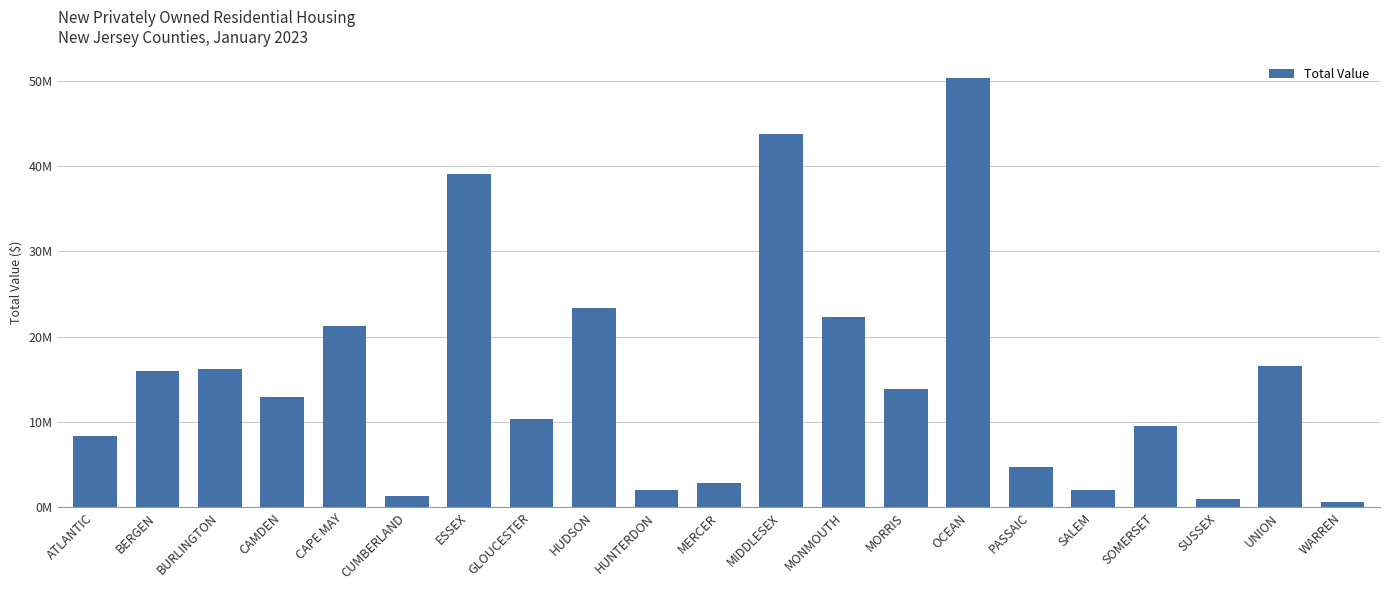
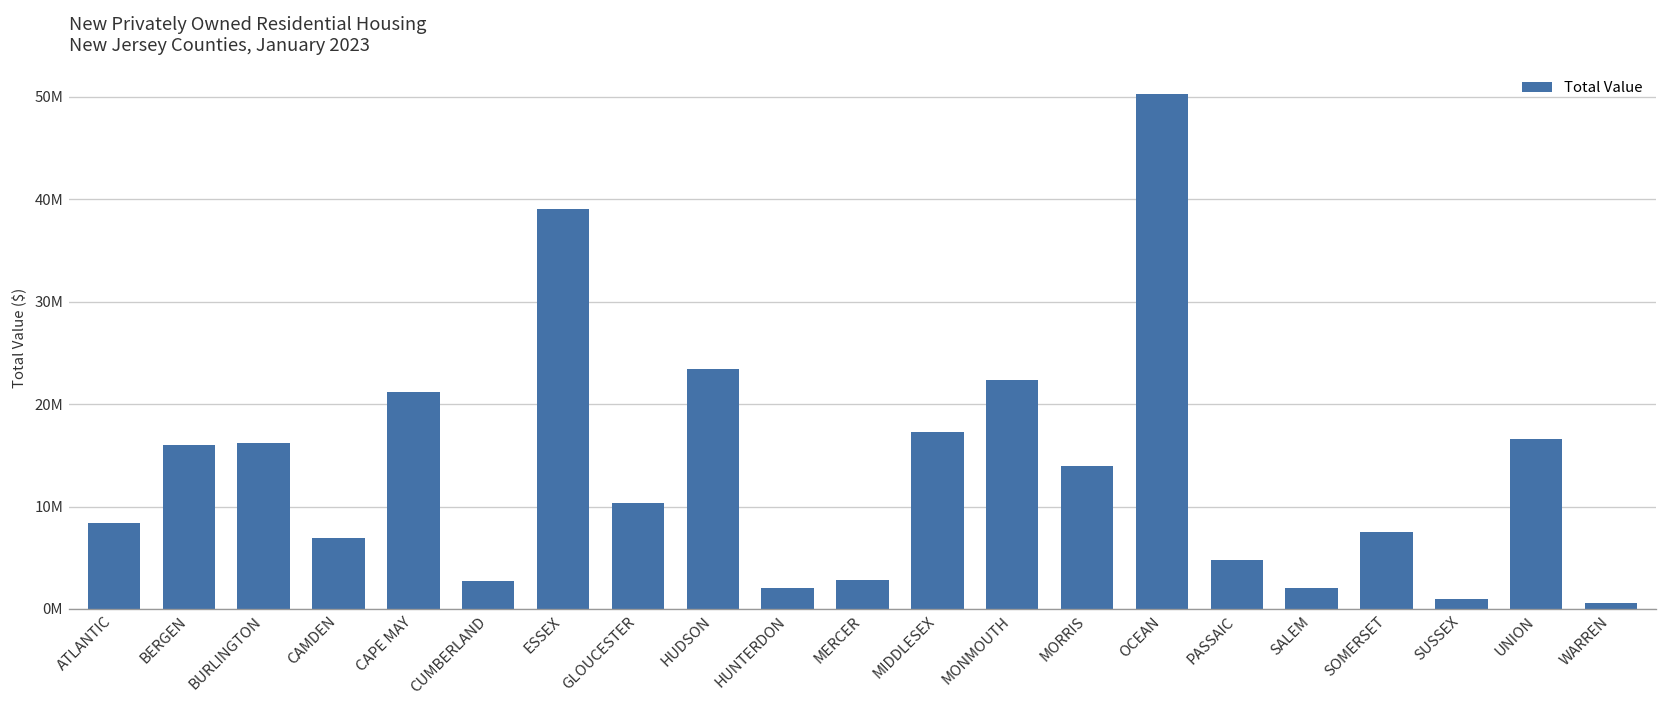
  {
    "ATLANTIC": 8000000,
    "BERGEN": 16000000,
    "BURLINGTON": 16000000,
-   "CAMDEN": 13000000,
+   "CAMDEN": 7000000,
    "CAPE MAY": 21000000,
-   "CUMBERLAND": 1000000,
+   "CUMBERLAND": 3000000,
    "ESSEX": 39000000,
    "GLOUCESTER": 10000000,
    "HUDSON": 23000000,
    "HUNTERDON": 2000000,
    "MERCER": 3000000,
-   "MIDDLESEX": 44000000,
+   "MIDDLESEX": 17000000,
    "MONMOUTH": 22000000,
    "MORRIS": 14000000,
    "OCEAN": 50000000,
    "PASSAIC": 5000000,
    "SALEM": 2000000,
-   "SOMERSET": 9000000,
+   "SOMERSET": 8000000,
    "SUSSEX": 1000000,
    "UNION": 17000000,
    "WARREN": 1000000
  }
